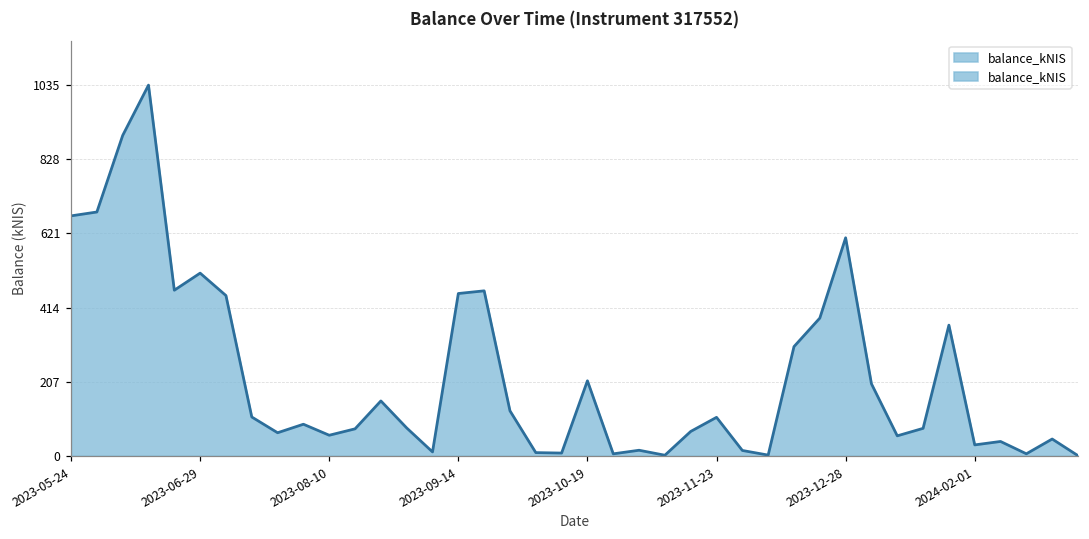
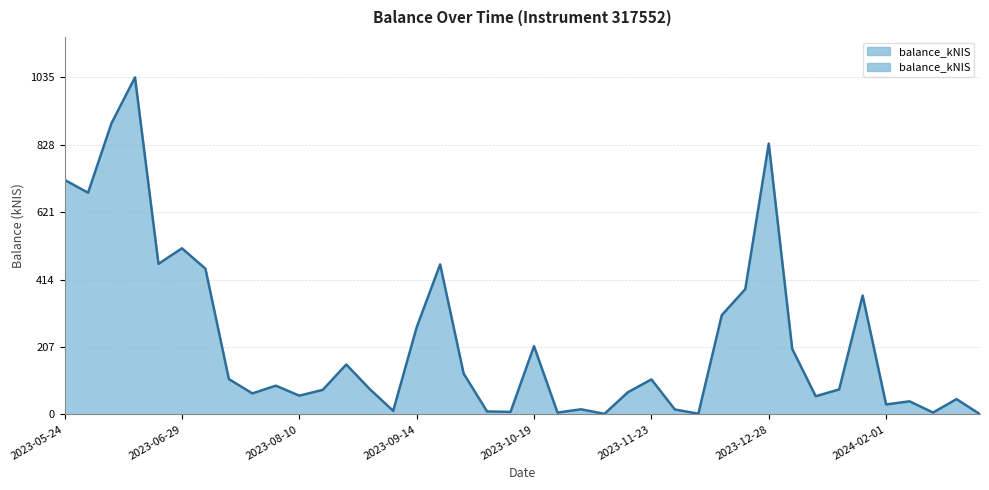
  {
-   "2023-05-24": 670,
+   "2023-05-24": 720,
    "2023-06-29": 510,
    "2023-08-10": 60,
-   "2023-09-14": 450,
+   "2023-09-14": 270,
    "2023-10-19": 210,
    "2023-11-23": 110,
-   "2023-12-28": 610,
+   "2023-12-28": 830,
    "2024-02-01": 30
  }
